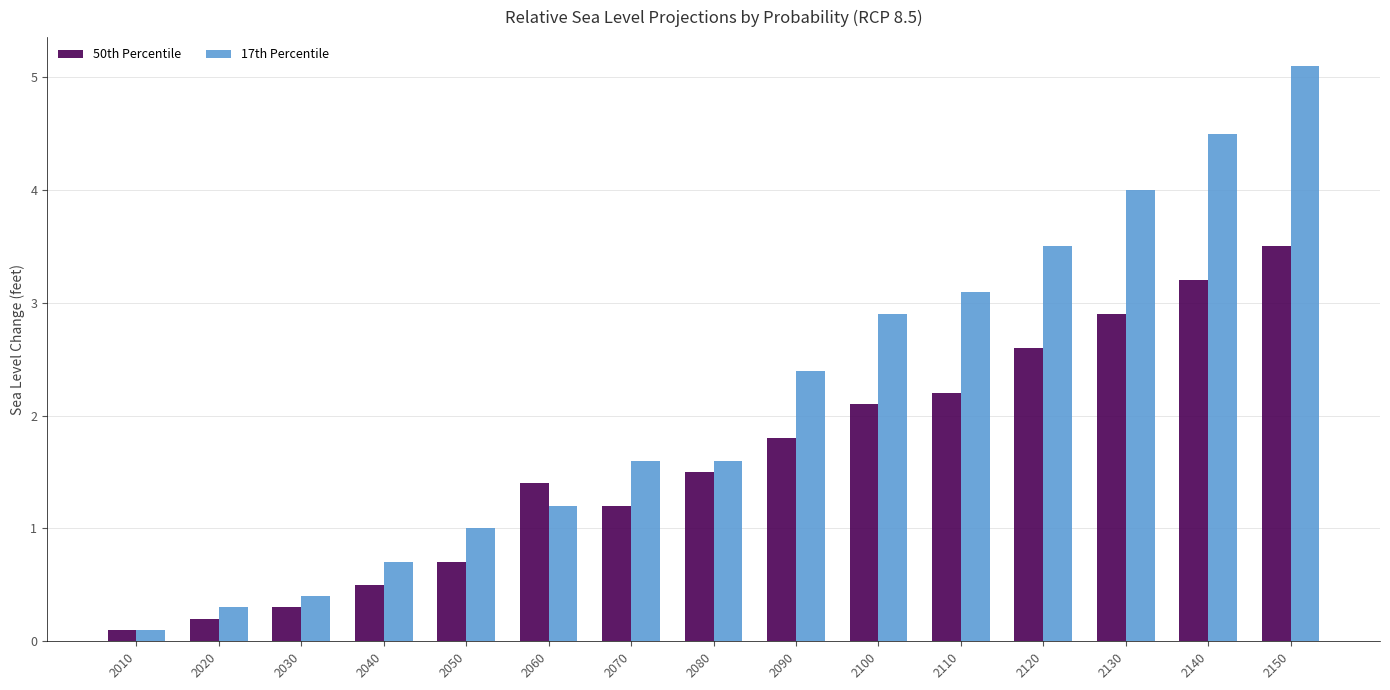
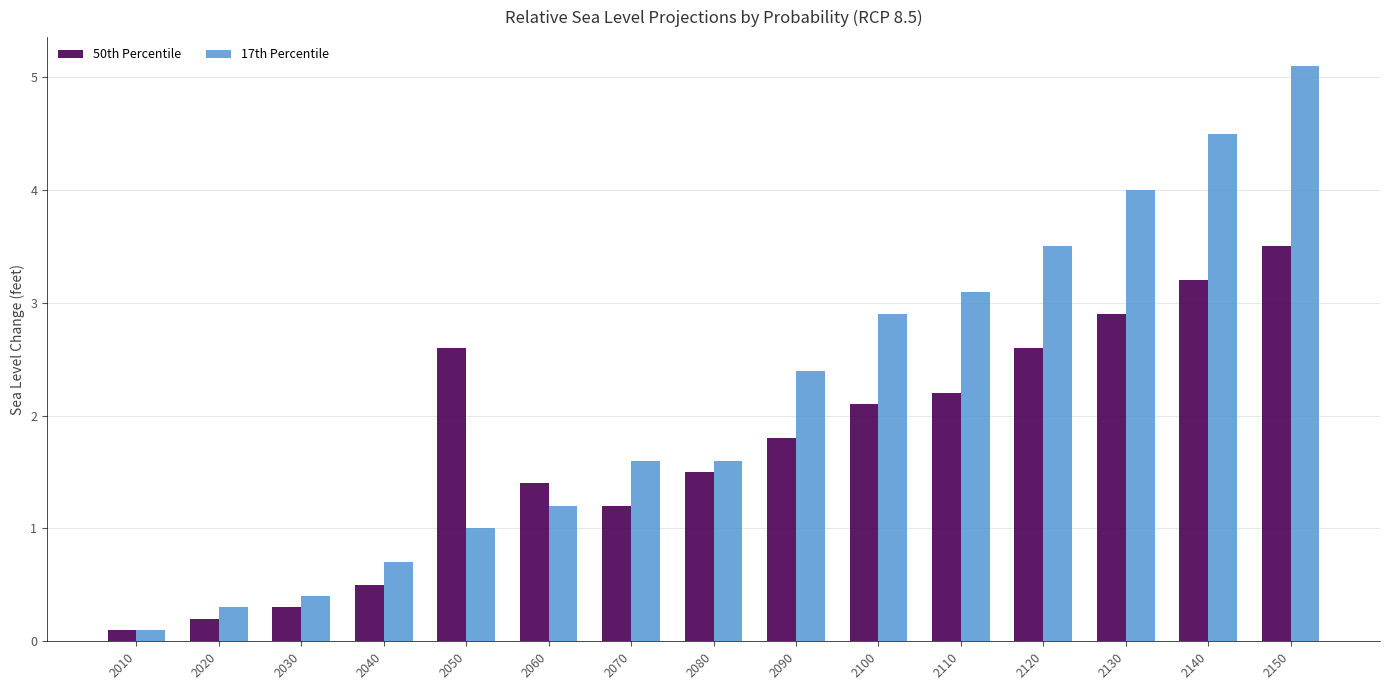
  {
    "50th Percentile": {
      "2010": 0.1,
      "2020": 0.2,
      "2030": 0.3,
      "2040": 0.5,
-     "2050": 0.7,
+     "2050": 2.6,
      "2060": 1.4,
      "2070": 1.2,
      "2080": 1.5,
      "2090": 1.8,
      "2100": 2.1,
      "2110": 2.2,
      "2120": 2.6,
      "2130": 2.9,
      "2140": 3.2,
      "2150": 3.5
    },
    "17th Percentile": {
      "2010": 0.1,
      "2020": 0.3,
      "2030": 0.4,
      "2040": 0.7,
      "2050": 1.0,
      "2060": 1.2,
      "2070": 1.6,
      "2080": 1.6,
      "2090": 2.4,
      "2100": 2.9,
      "2110": 3.1,
      "2120": 3.5,
      "2130": 4.0,
      "2140": 4.5,
      "2150": 5.1
    }
  }
